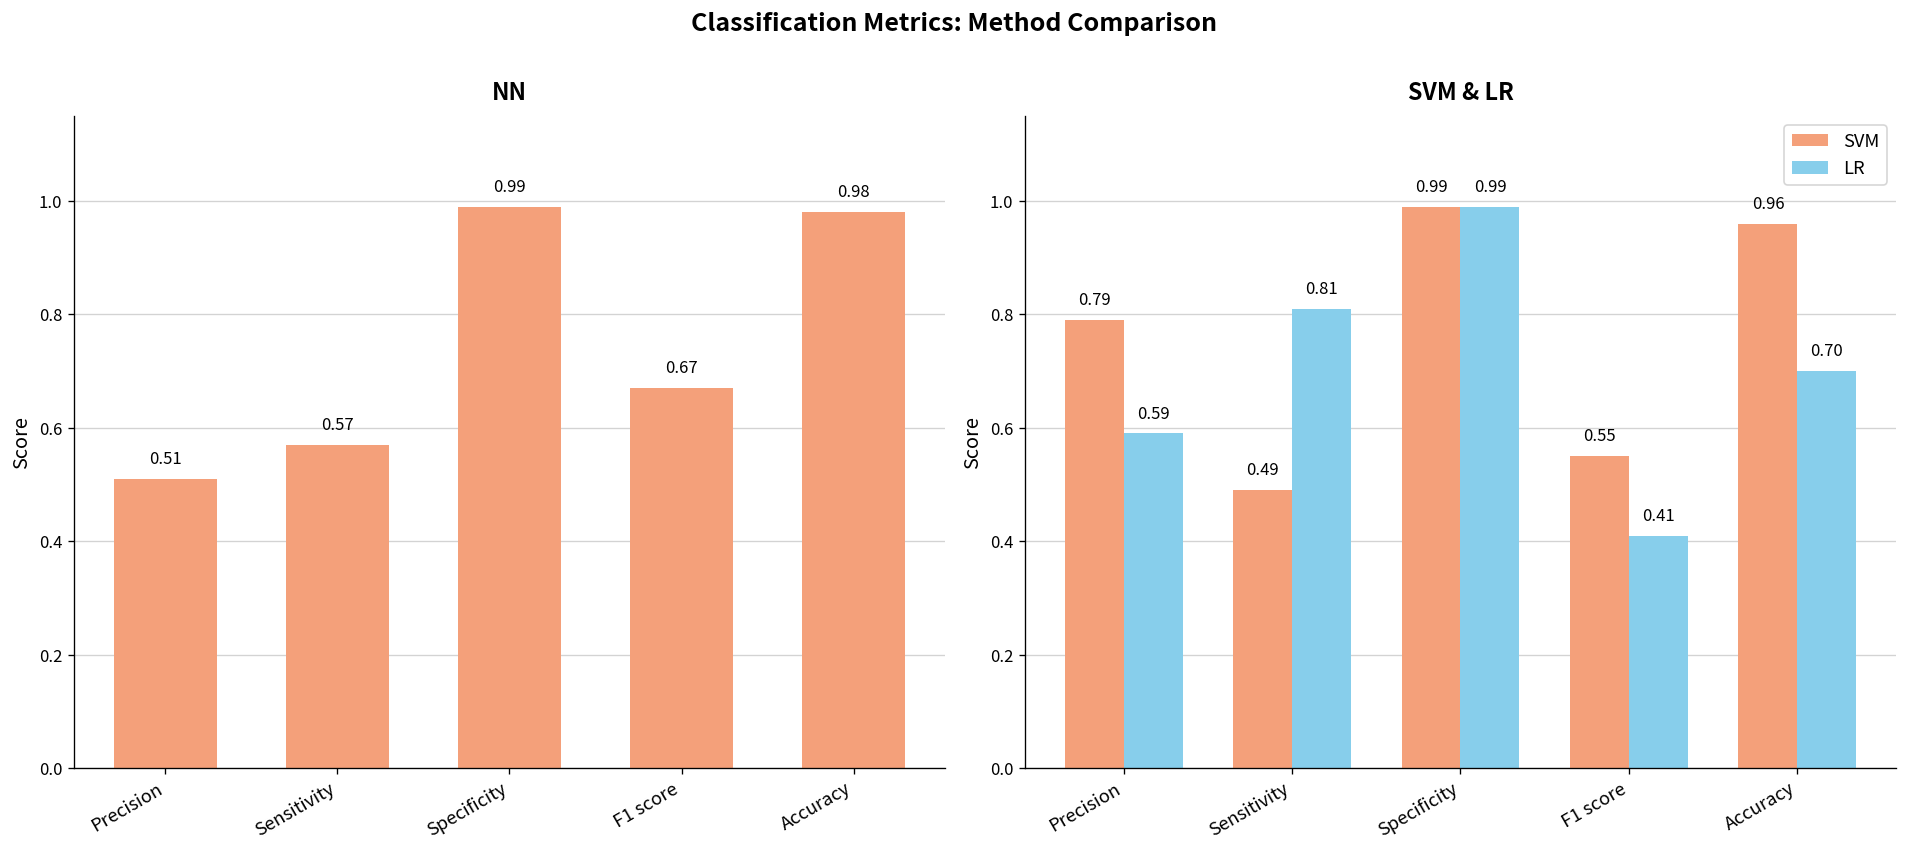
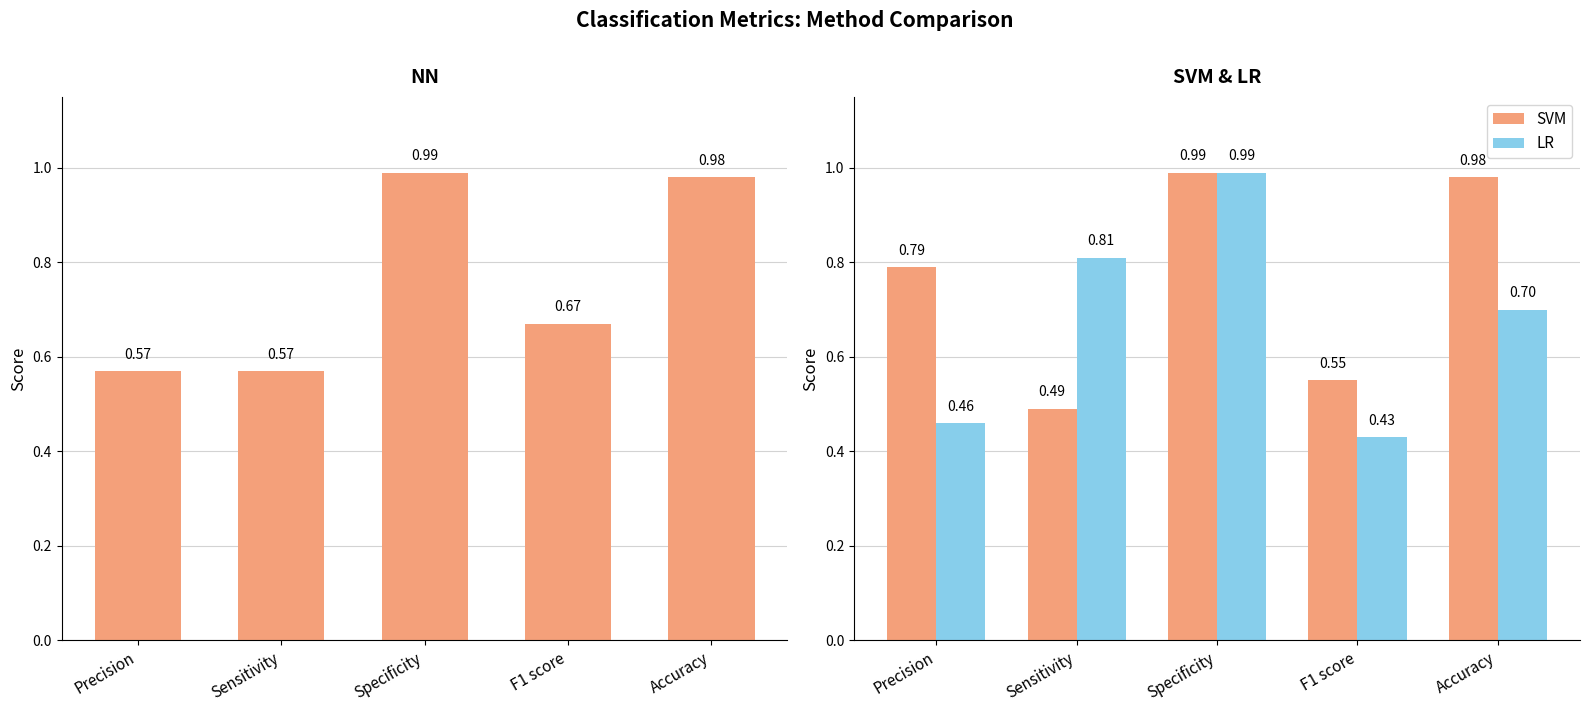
  {
    "NN": {
-     "Precision": 0.51,
+     "Precision": 0.57,
      "Sensitivity": 0.57,
      "Specificity": 0.99,
      "F1 score": 0.67,
      "Accuracy": 0.98
    },
    "SVM & LR": {
      "SVM": {
        "Precision": 0.79,
        "Sensitivity": 0.49,
        "Specificity": 0.99,
        "F1 score": 0.55,
-       "Accuracy": 0.96
+       "Accuracy": 0.98
      },
      "LR": {
-       "Precision": 0.59,
+       "Precision": 0.46,
        "Sensitivity": 0.81,
        "Specificity": 0.99,
-       "F1 score": 0.41,
+       "F1 score": 0.43,
        "Accuracy": 0.70
      }
    }
  }
